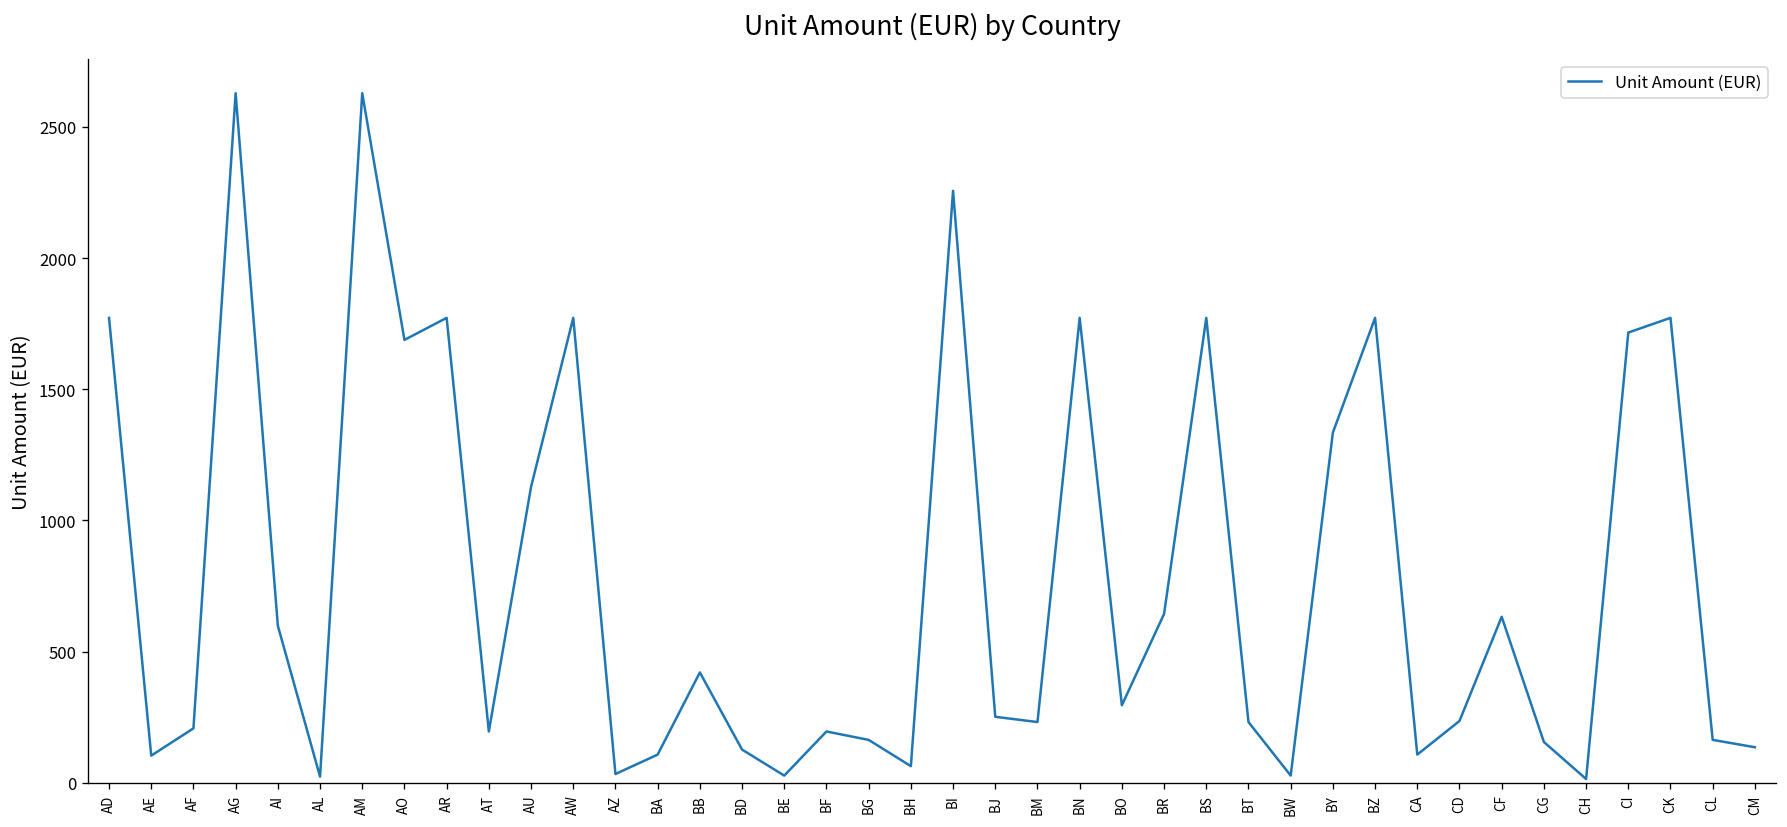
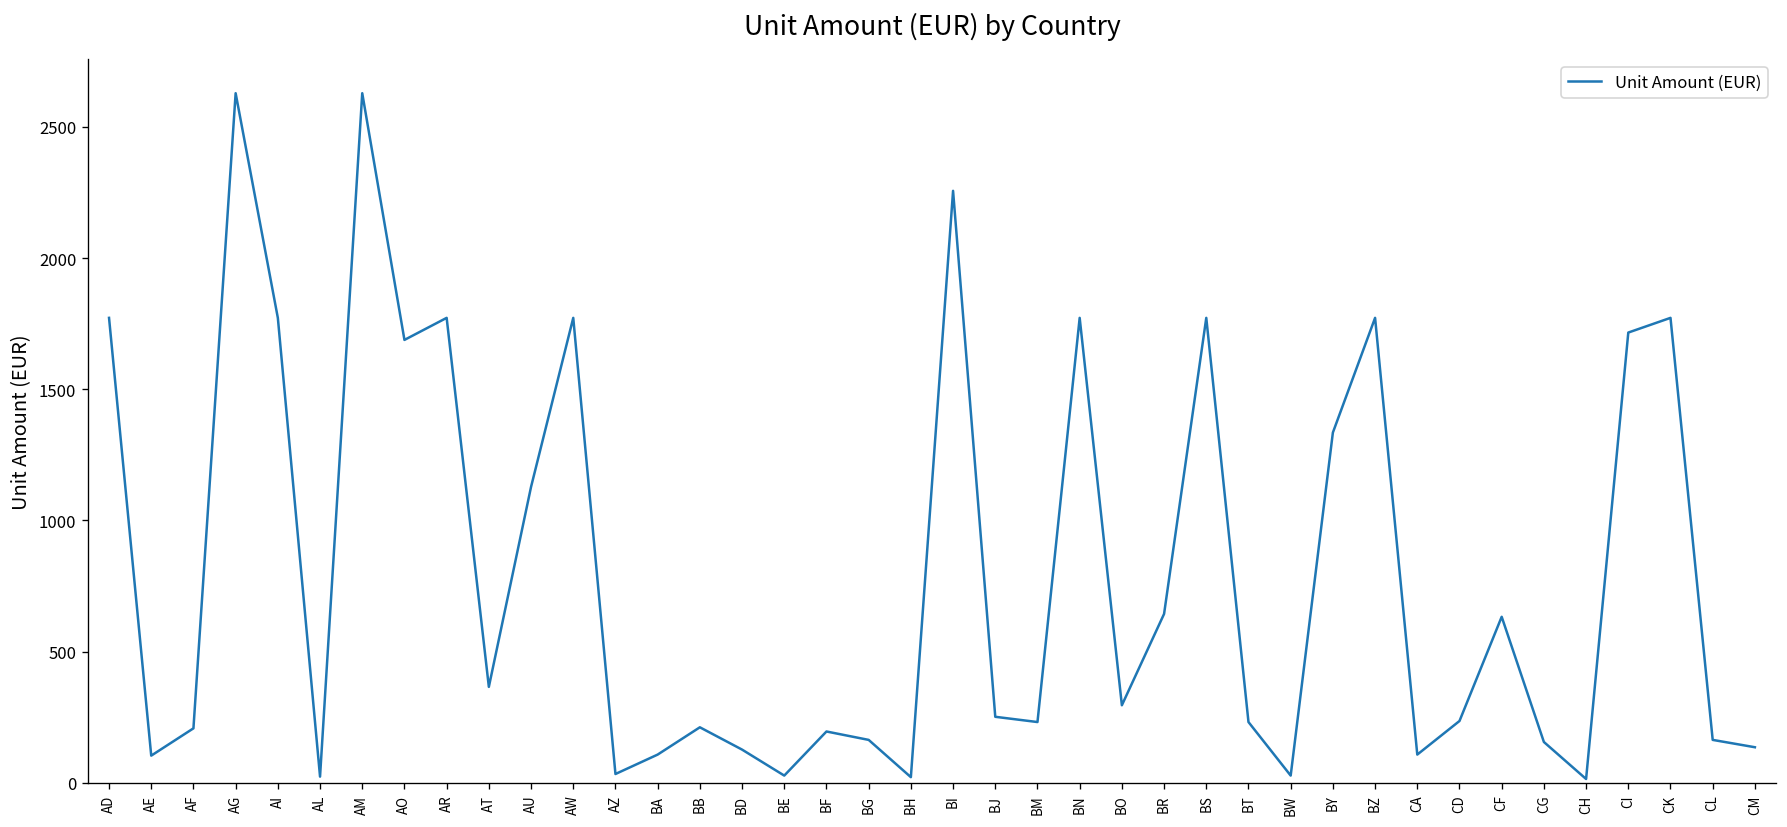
  {
    "AD": 1770,
    "AE": 100,
    "AF": 210,
    "AG": 2630,
-   "AI": 600,
+   "AI": 1770,
    "AL": 20,
    "AM": 2630,
    "AO": 1690,
    "AR": 1770,
-   "AT": 200,
+   "AT": 370,
    "AU": 1130,
    "AW": 1770,
    "AZ": 30,
    "BA": 110,
-   "BB": 420,
+   "BB": 210,
    "BD": 130,
    "BE": 30,
    "BF": 200,
    "BG": 160,
-   "BH": 60,
+   "BH": 20,
    "BI": 2260,
    "BJ": 250,
    "BM": 230,
    "BN": 1770,
    "BO": 300,
    "BR": 640,
    "BS": 1770,
    "BT": 230,
    "BW": 30,
    "BY": 1340,
    "BZ": 1770,
    "CA": 110,
    "CD": 240,
    "CF": 630,
    "CG": 160,
    "CH": 20,
    "CI": 1720,
    "CK": 1770,
    "CL": 160,
    "CM": 140
  }
